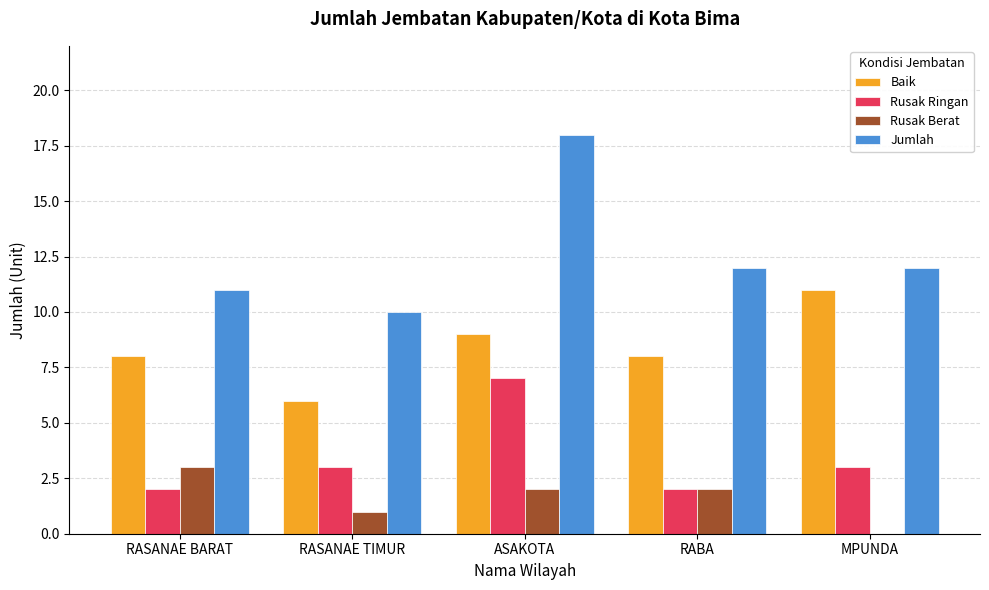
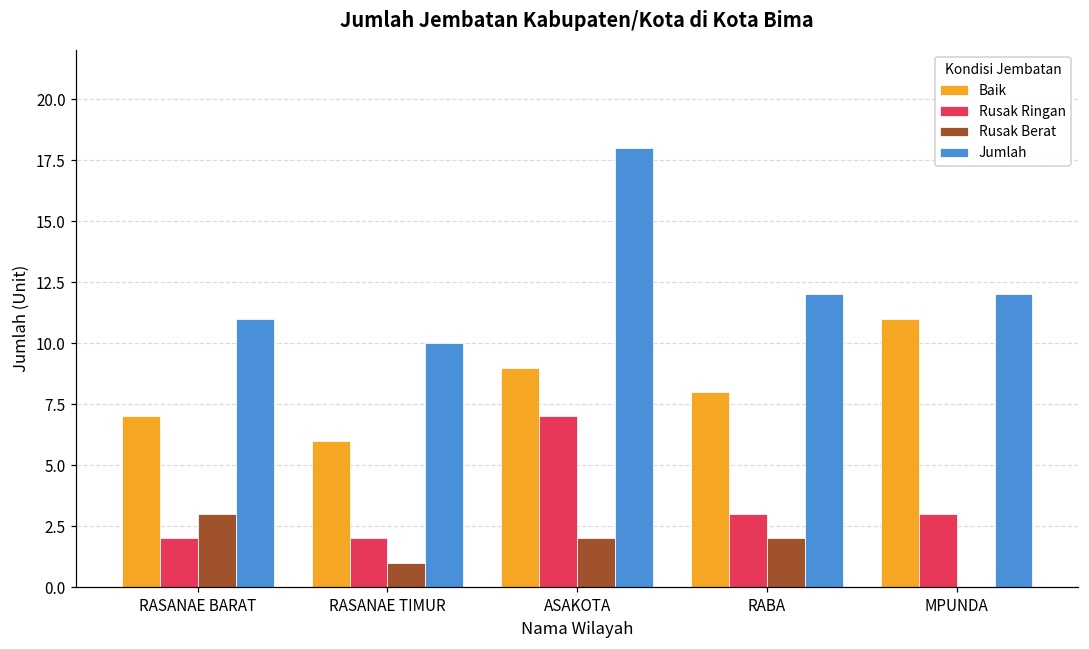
  {
    "Baik": {
-     "RASANAE BARAT": 8,
+     "RASANAE BARAT": 7,
      "RASANAE TIMUR": 6,
      "ASAKOTA": 9,
      "RABA": 8,
      "MPUNDA": 11
    },
    "Rusak Ringan": {
      "RASANAE BARAT": 2,
-     "RASANAE TIMUR": 3,
+     "RASANAE TIMUR": 2,
      "ASAKOTA": 7,
-     "RABA": 2,
+     "RABA": 3,
      "MPUNDA": 3
    },
    "Rusak Berat": {
      "RASANAE BARAT": 3,
      "RASANAE TIMUR": 1,
      "ASAKOTA": 2,
      "RABA": 2,
      "MPUNDA": 0
    },
    "Jumlah": {
      "RASANAE BARAT": 11,
      "RASANAE TIMUR": 10,
      "ASAKOTA": 18,
      "RABA": 12,
      "MPUNDA": 12
    }
  }
